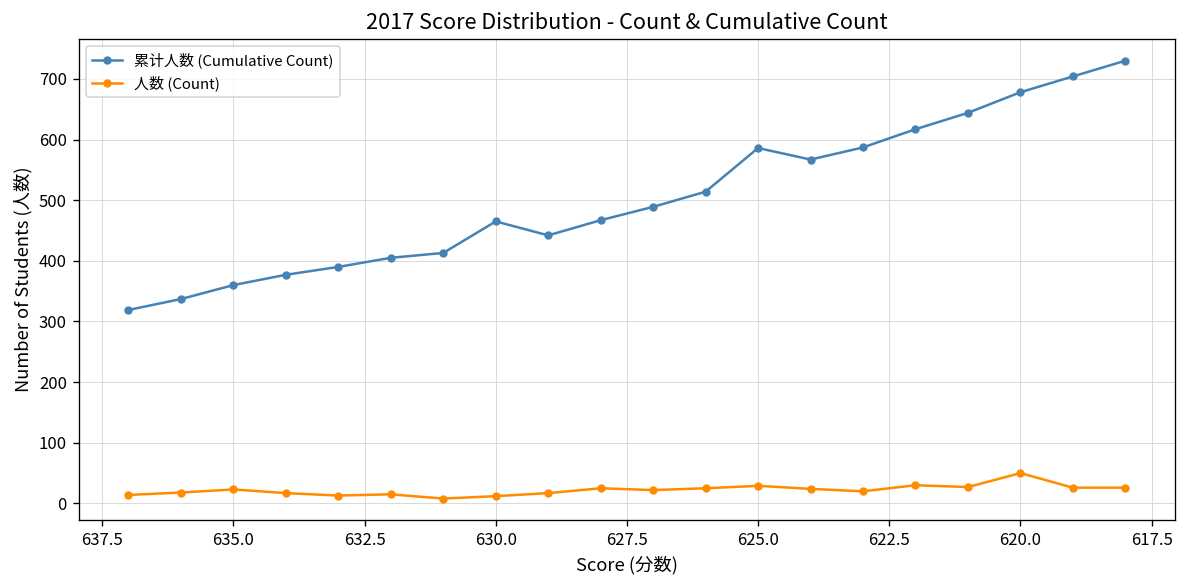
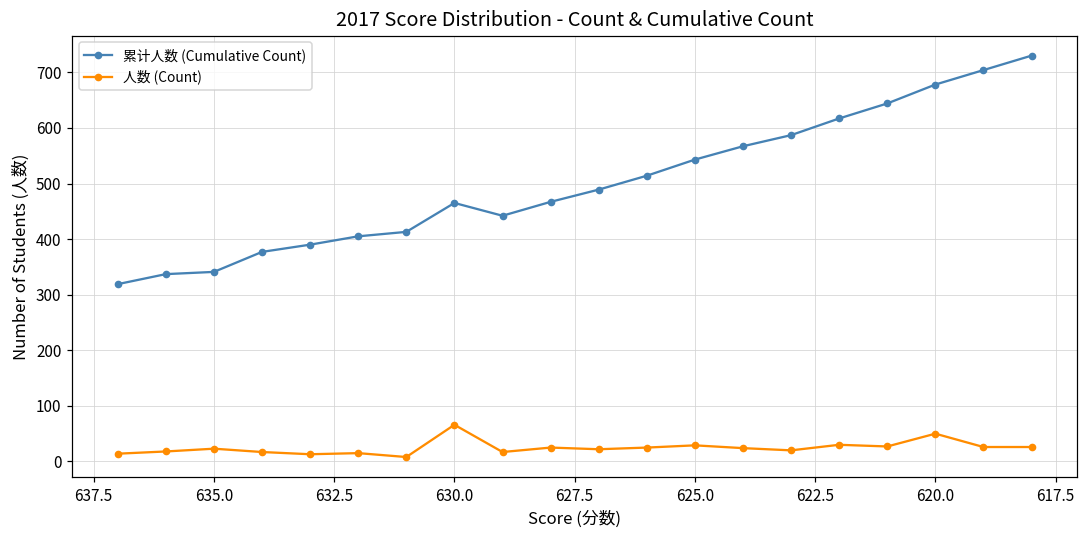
  {
    "累计人数 (Cumulative Count)": {
-     "635.0": 360,
+     "635.0": 340,
      "630.0": 470,
-     "625.0": 590,
+     "625.0": 540,
      "620.0": 680
    },
    "人数 (Count)": {
      "635.0": 20,
-     "630.0": 10,
+     "630.0": 70,
      "625.0": 30,
      "620.0": 50
    }
  }
